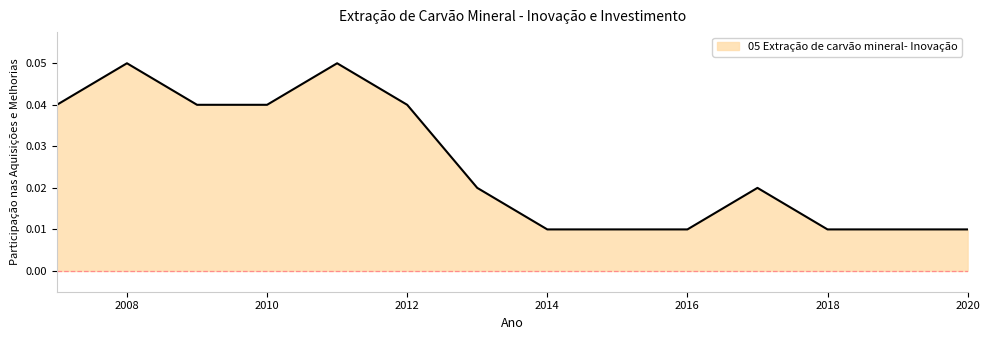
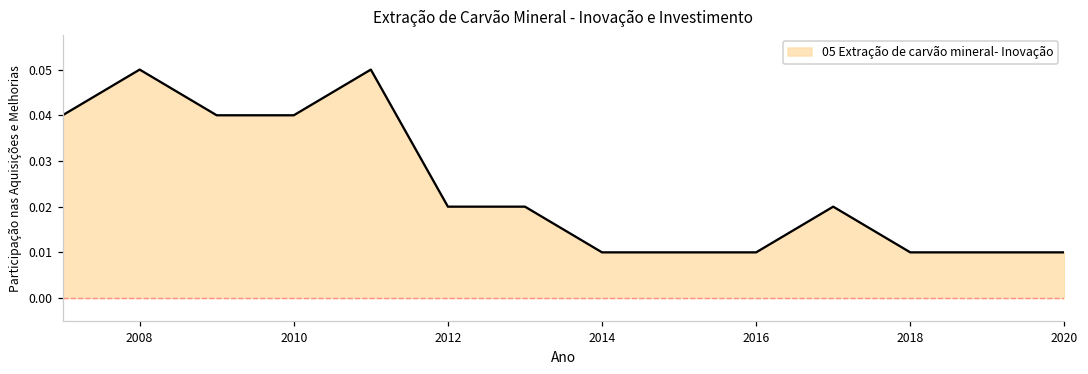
  {
    "2008": 0.05,
    "2010": 0.04,
-   "2012": 0.04,
+   "2012": 0.02,
    "2014": 0.01,
    "2016": 0.01,
    "2018": 0.01,
    "2020": 0.01
  }
